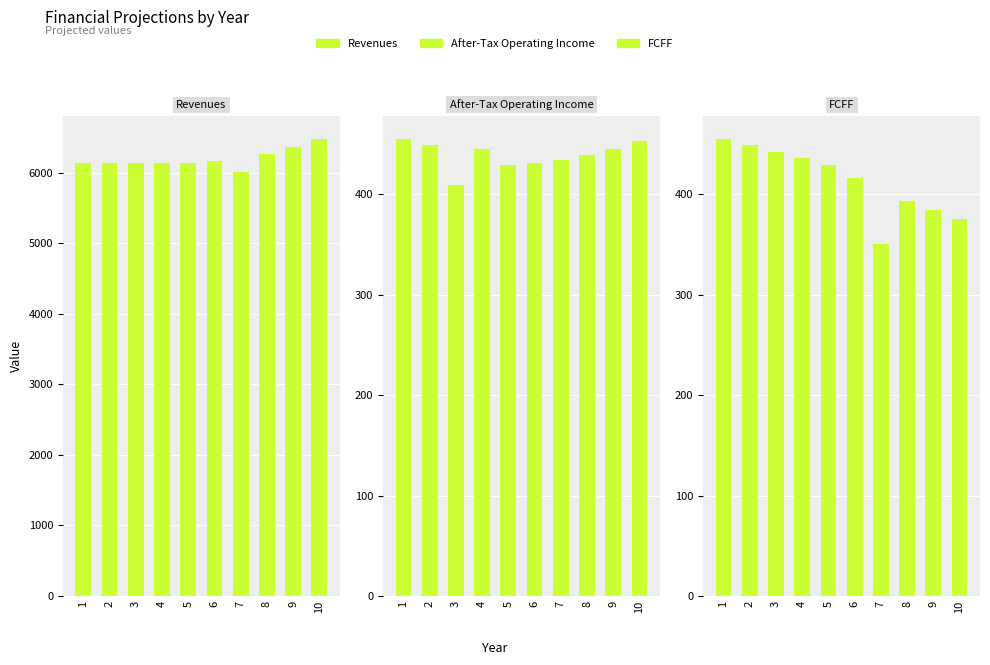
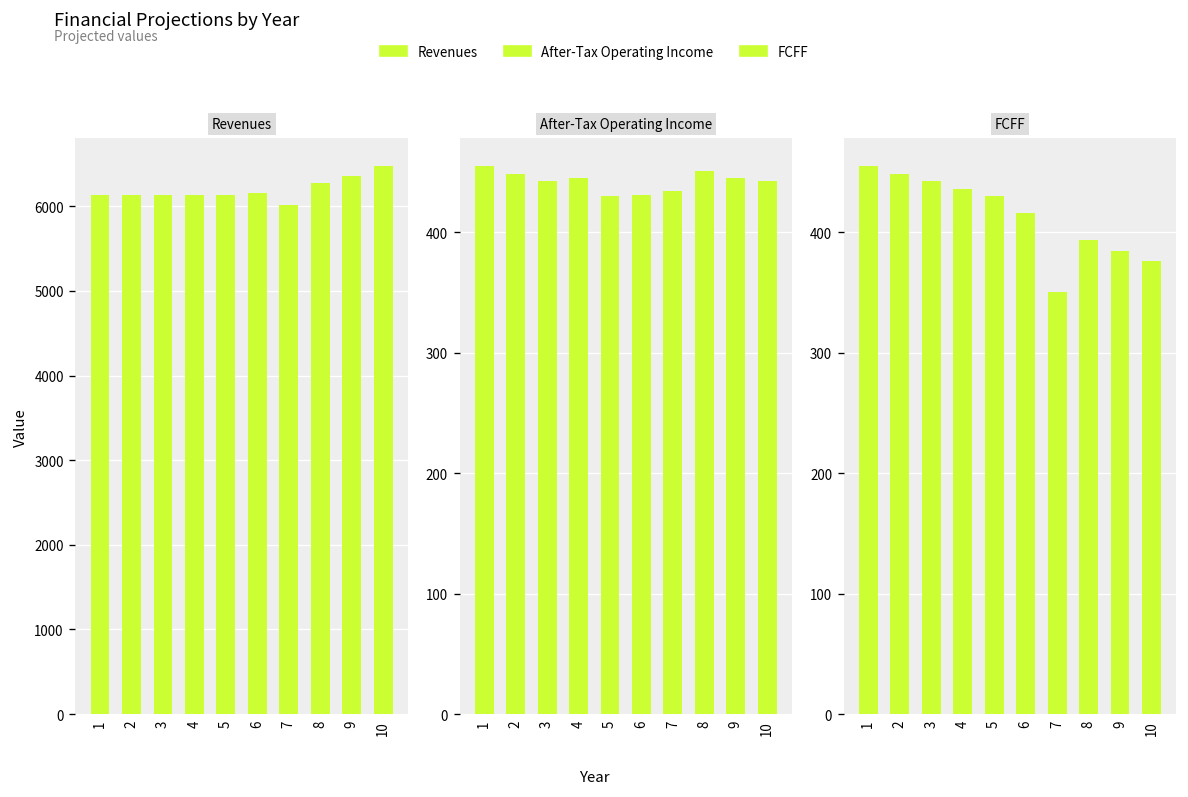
  {
    "Revenues": {
      "1": 6100,
      "2": 6100,
      "3": 6100,
      "4": 6100,
      "5": 6100,
      "6": 6200,
      "7": 6000,
      "8": 6300,
      "9": 6400,
      "10": 6500
    },
    "After-Tax Operating Income": {
      "1": 455,
      "2": 449,
-     "3": 409,
+     "3": 442,
      "4": 445,
      "5": 430,
      "6": 431,
      "7": 434,
-     "8": 439,
+     "8": 451,
      "9": 445,
-     "10": 453
+     "10": 442
    },
    "FCFF": {
      "1": 455,
      "2": 449,
      "3": 442,
      "4": 436,
      "5": 430,
      "6": 416,
      "7": 351,
      "8": 394,
      "9": 384,
      "10": 376
    }
  }
